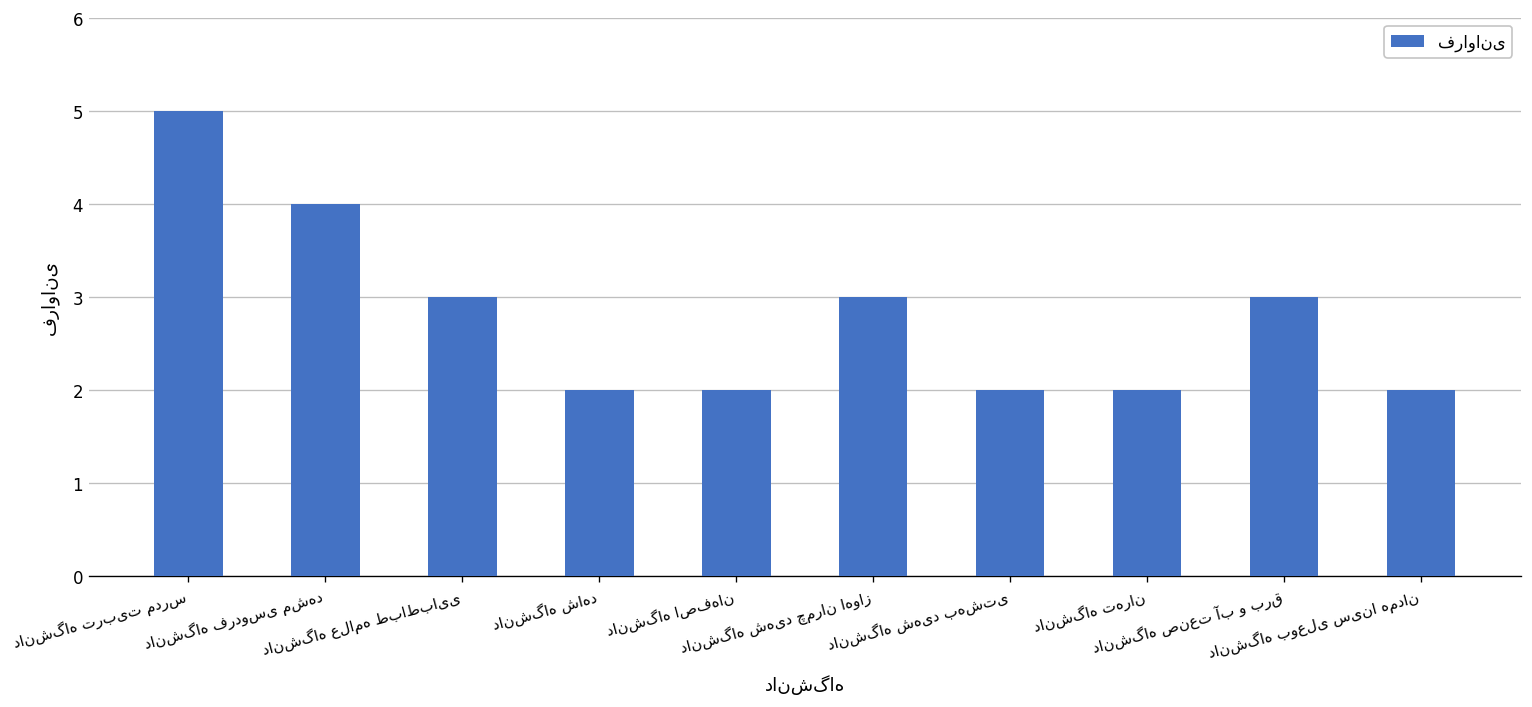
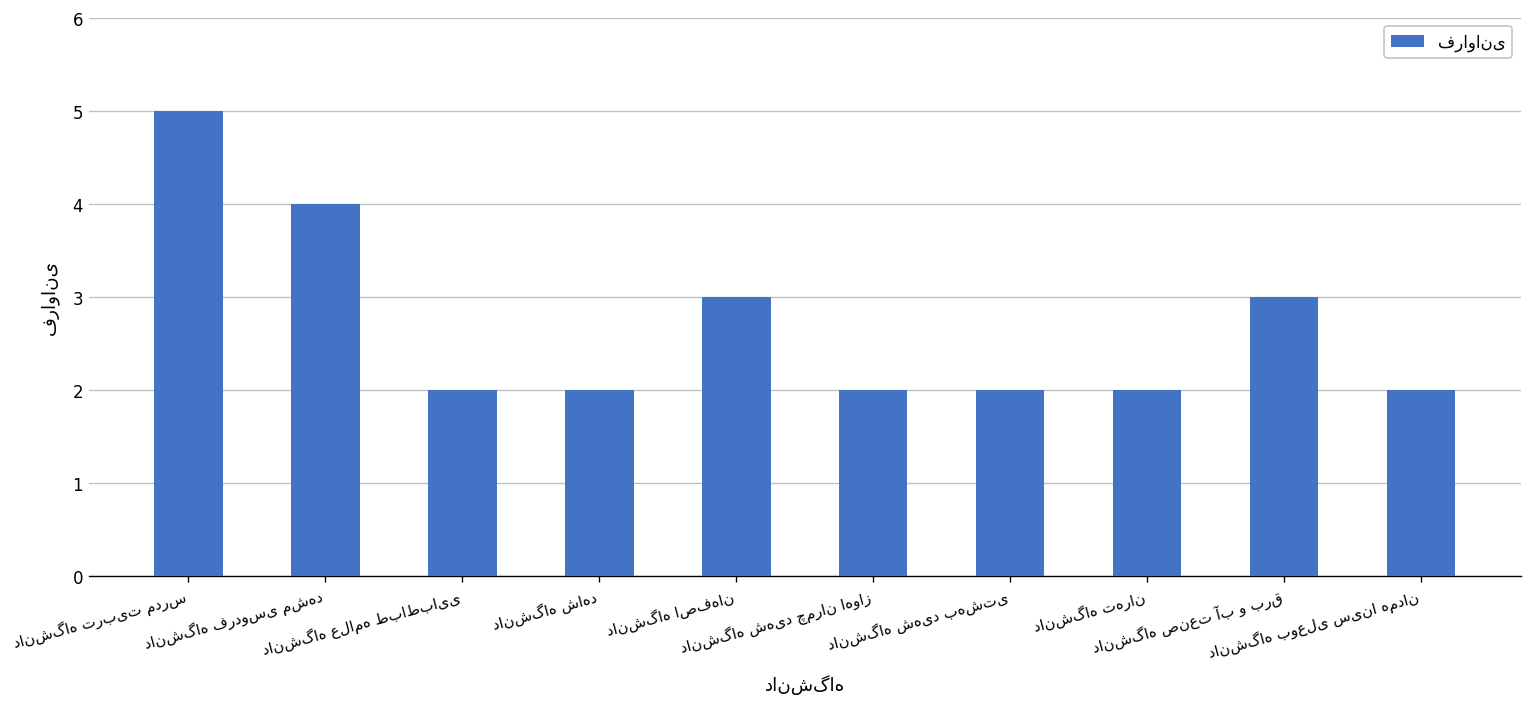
  {
    "دانشگاه تربیت مدرس": 5,
    "دانشگاه فردوسی مشهد": 4,
-   "دانشگاه علامه طباطبایی": 3,
+   "دانشگاه علامه طباطبایی": 2,
    "دانشگاه شاهد": 2,
-   "دانشگاه اصفهان": 2,
-   "دانشگاه شهید چمران اهواز": 3,
+   "دانشگاه اصفهان": 3,
+   "دانشگاه شهید چمران اهواز": 2,
    "دانشگاه شهید بهشتی": 2,
    "دانشگاه تهران": 2,
    "دانشگاه صنعت آب و برق": 3,
    "دانشگاه بوعلی سینا همدان": 2
  }
